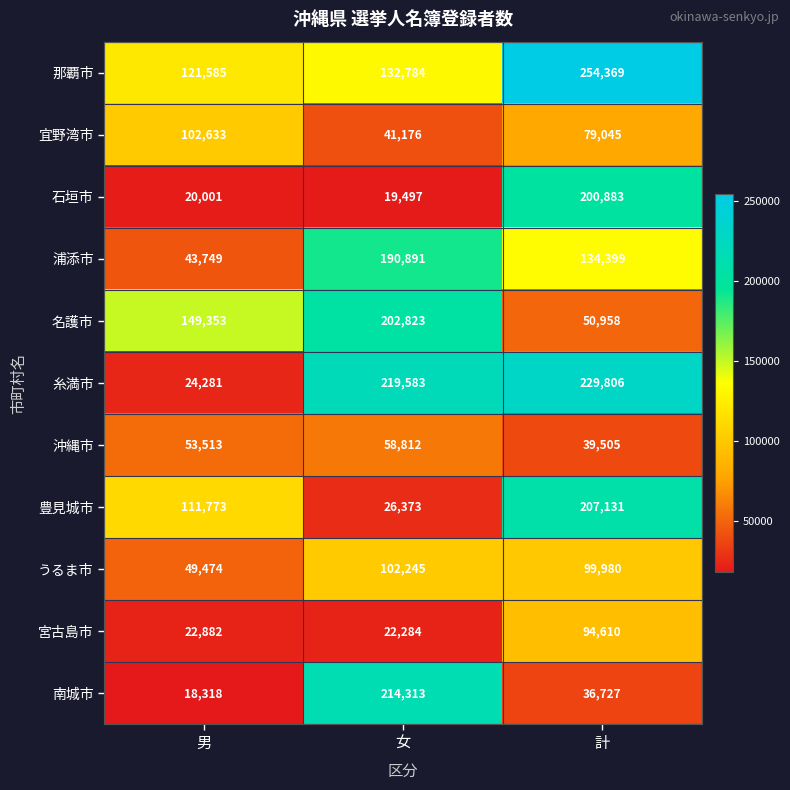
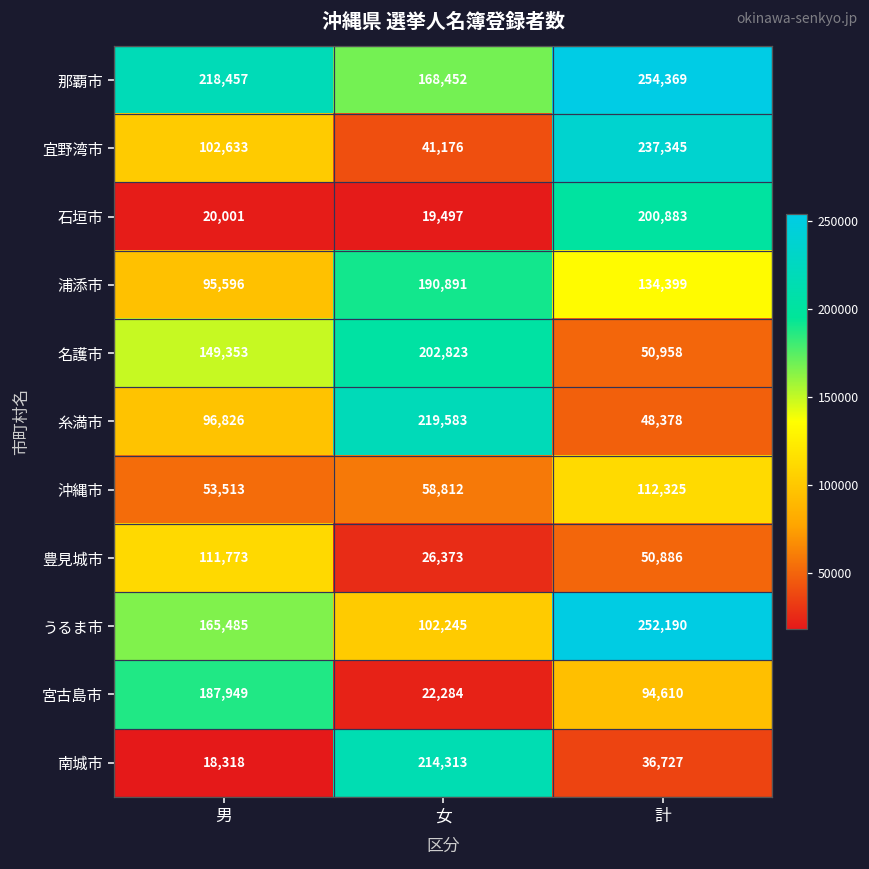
  {
    "那覇市": {
-     "男": "121,585",
-     "女": "132,784",
+     "男": "218,457",
+     "女": "168,452",
      "計": "254,369"
    },
    "宜野湾市": {
      "男": "102,633",
      "女": "41,176",
-     "計": "79,045"
+     "計": "237,345"
    },
    "石垣市": {
      "男": "20,001",
      "女": "19,497",
      "計": "200,883"
    },
    "浦添市": {
-     "男": "43,749",
+     "男": "95,596",
      "女": "190,891",
      "計": "134,399"
    },
    "名護市": {
      "男": "149,353",
      "女": "202,823",
      "計": "50,958"
    },
    "糸満市": {
-     "男": "24,281",
+     "男": "96,826",
      "女": "219,583",
-     "計": "229,806"
+     "計": "48,378"
    },
    "沖縄市": {
      "男": "53,513",
      "女": "58,812",
-     "計": "39,505"
+     "計": "112,325"
    },
    "豊見城市": {
      "男": "111,773",
      "女": "26,373",
-     "計": "207,131"
+     "計": "50,886"
    },
    "うるま市": {
-     "男": "49,474",
+     "男": "165,485",
      "女": "102,245",
-     "計": "99,980"
+     "計": "252,190"
    },
    "宮古島市": {
-     "男": "22,882",
+     "男": "187,949",
      "女": "22,284",
      "計": "94,610"
    },
    "南城市": {
      "男": "18,318",
      "女": "214,313",
      "計": "36,727"
    }
  }
